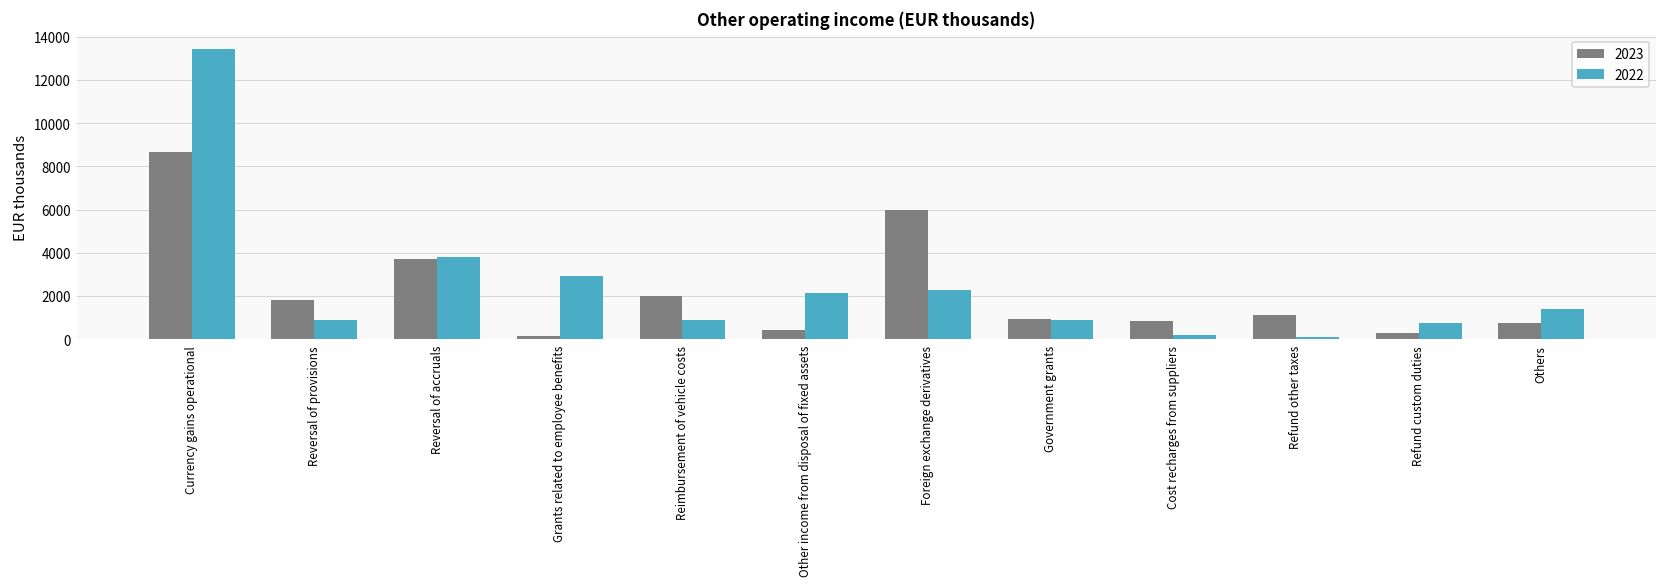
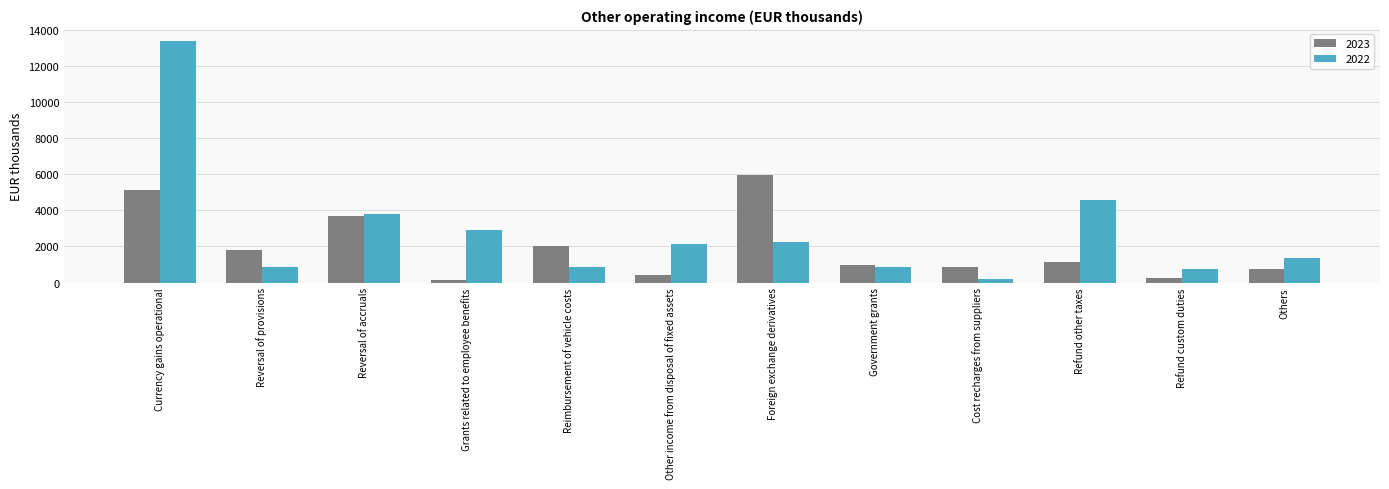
  {
    "2023": {
-     "Currency gains operational": 8700,
+     "Currency gains operational": 5100,
      "Reversal of provisions": 1800,
      "Reversal of accruals": 3700,
      "Grants related to employee benefits": 100,
      "Reimbursement of vehicle costs": 2000,
      "Other income from disposal of fixed assets": 400,
      "Foreign exchange derivatives": 6000,
      "Government grants": 1000,
      "Cost recharges from suppliers": 900,
      "Refund other taxes": 1100,
      "Refund custom duties": 300,
      "Others": 800
    },
    "2022": {
      "Currency gains operational": 13400,
      "Reversal of provisions": 900,
      "Reversal of accruals": 3800,
      "Grants related to employee benefits": 2900,
      "Reimbursement of vehicle costs": 900,
      "Other income from disposal of fixed assets": 2100,
      "Foreign exchange derivatives": 2300,
      "Government grants": 900,
      "Cost recharges from suppliers": 200,
-     "Refund other taxes": 100,
+     "Refund other taxes": 4600,
      "Refund custom duties": 700,
      "Others": 1400
    }
  }
